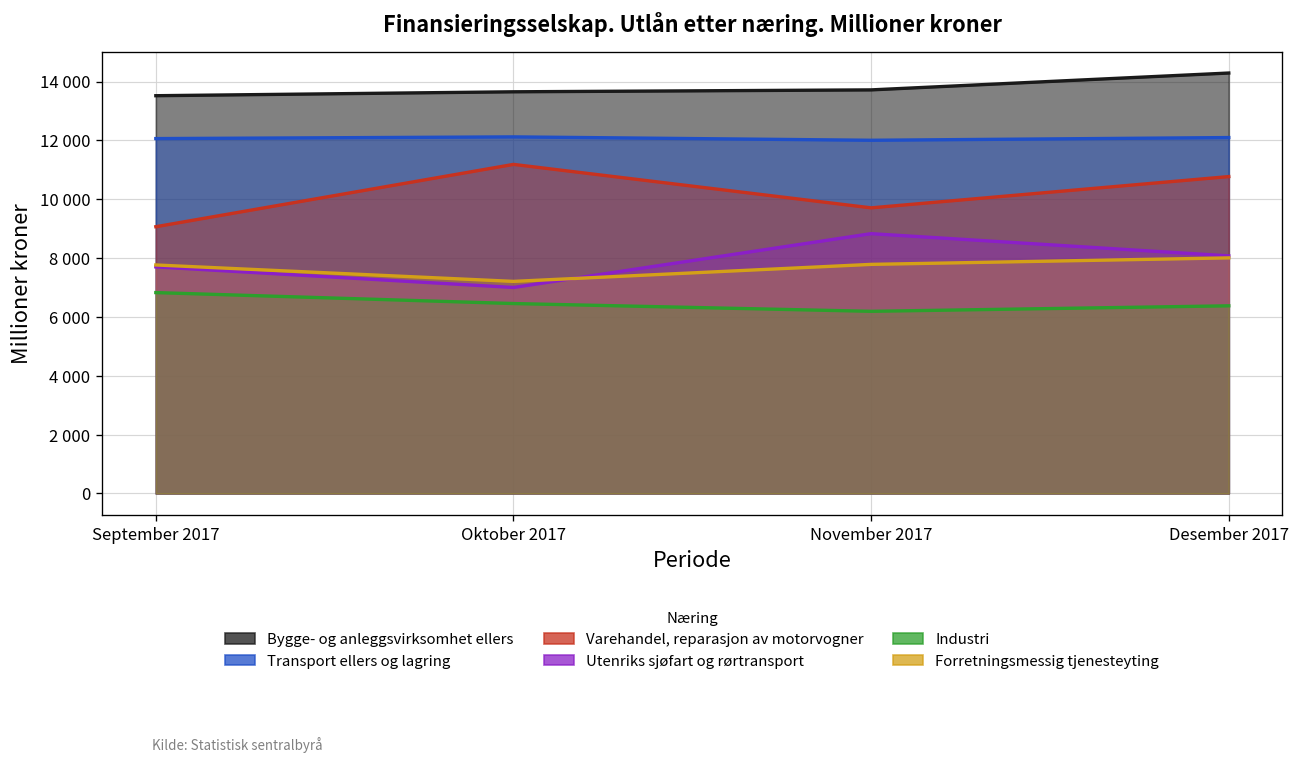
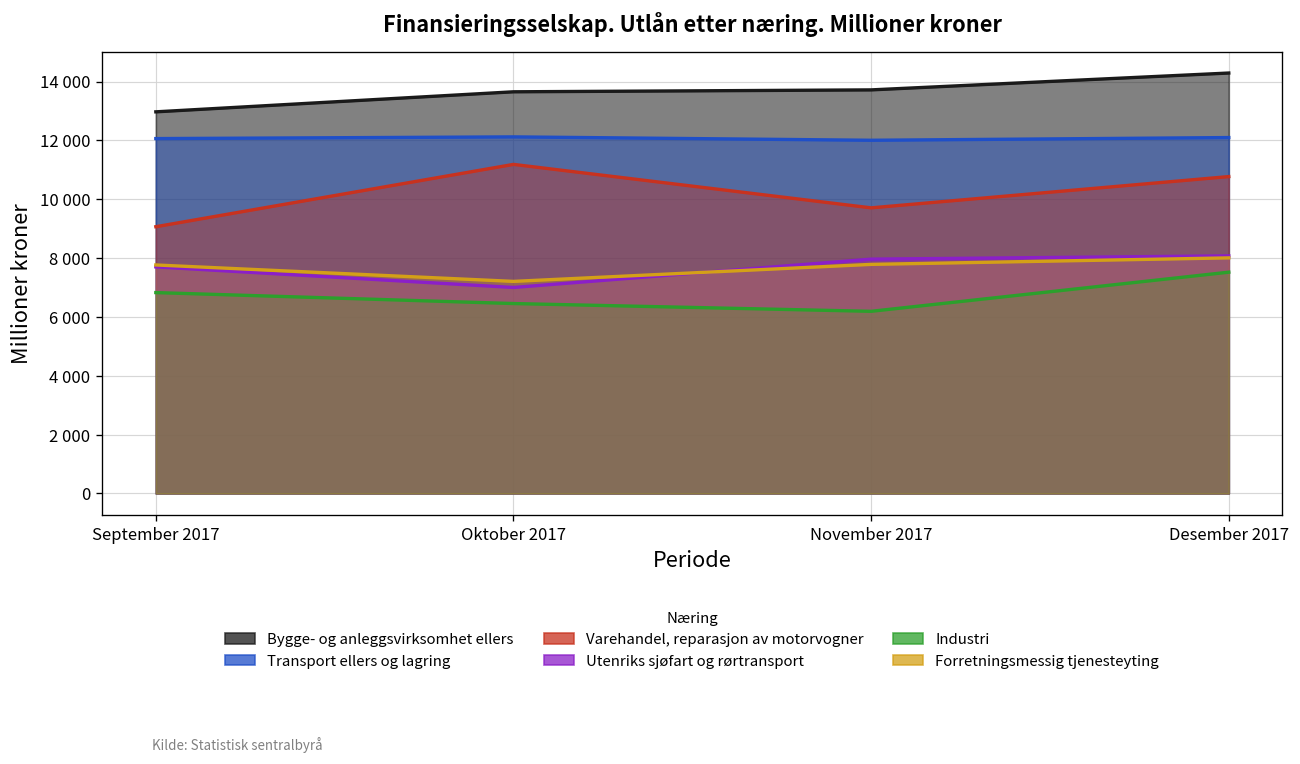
  {
    "Bygge- og anleggsvirksomhet ellers": {
-     "September 2017": 13500,
+     "September 2017": 13000,
      "Oktober 2017": 13700,
      "November 2017": 13700,
      "Desember 2017": 14300
    },
    "Transport ellers og lagring": {
      "September 2017": 12100,
      "Oktober 2017": 12100,
      "November 2017": 12000,
      "Desember 2017": 12100
    },
    "Varehandel, reparasjon av motorvogner": {
      "September 2017": 9100,
      "Oktober 2017": 11200,
      "November 2017": 9700,
      "Desember 2017": 10800
    },
    "Utenriks sjøfart og rørtransport": {
      "Oktober 2017": 7000,
-     "November 2017": 8800
+     "November 2017": 8000
    },
    "Industri": {
      "September 2017": 6800,
      "Oktober 2017": 6500,
      "November 2017": 6200,
-     "Desember 2017": 6400
+     "Desember 2017": 7500
    },
    "Forretningsmessig tjenesteyting": {
      "Oktober 2017": 7200,
      "November 2017": 7800
    }
  }
